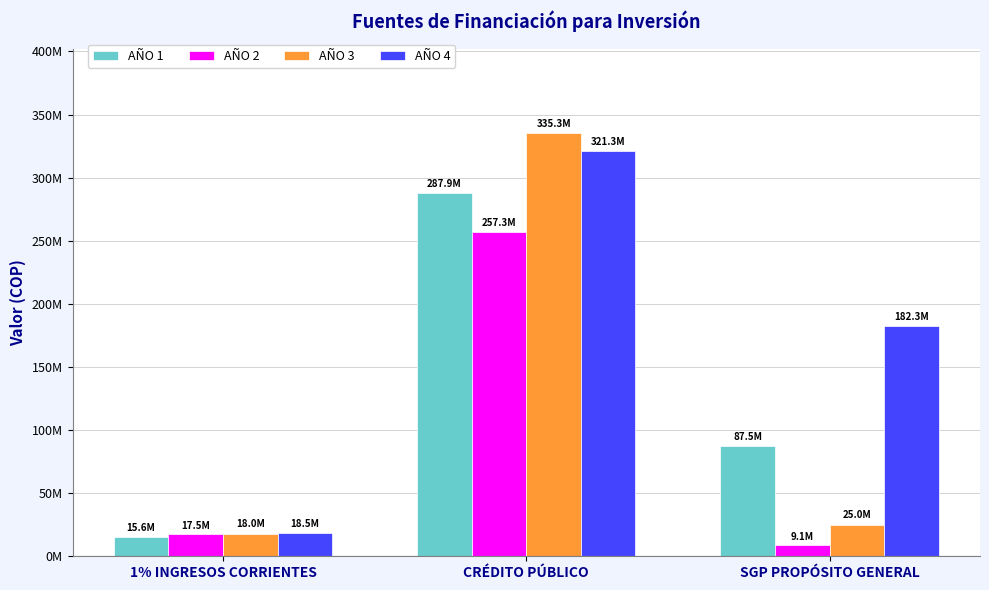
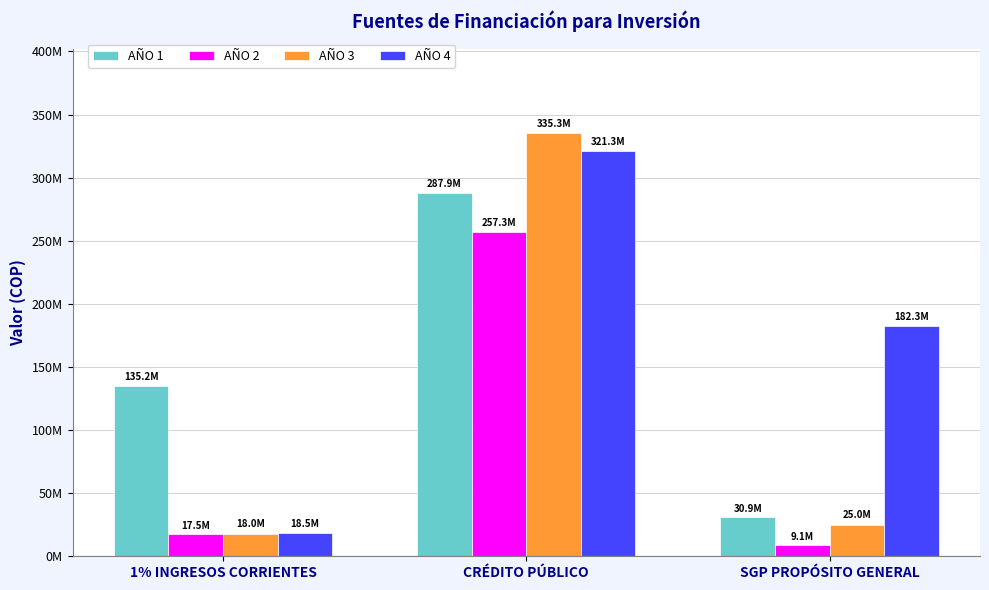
  {
    "AÑO 1": {
-     "1% INGRESOS CORRIENTES": "15.6M",
+     "1% INGRESOS CORRIENTES": "135.2M",
      "CRÉDITO PÚBLICO": "287.9M",
-     "SGP PROPÓSITO GENERAL": "87.5M"
+     "SGP PROPÓSITO GENERAL": "30.9M"
    },
    "AÑO 2": {
      "1% INGRESOS CORRIENTES": "17.5M",
      "CRÉDITO PÚBLICO": "257.3M",
      "SGP PROPÓSITO GENERAL": "9.1M"
    },
    "AÑO 3": {
      "1% INGRESOS CORRIENTES": "18.0M",
      "CRÉDITO PÚBLICO": "335.3M",
      "SGP PROPÓSITO GENERAL": "25.0M"
    },
    "AÑO 4": {
      "1% INGRESOS CORRIENTES": "18.5M",
      "CRÉDITO PÚBLICO": "321.3M",
      "SGP PROPÓSITO GENERAL": "182.3M"
    }
  }
